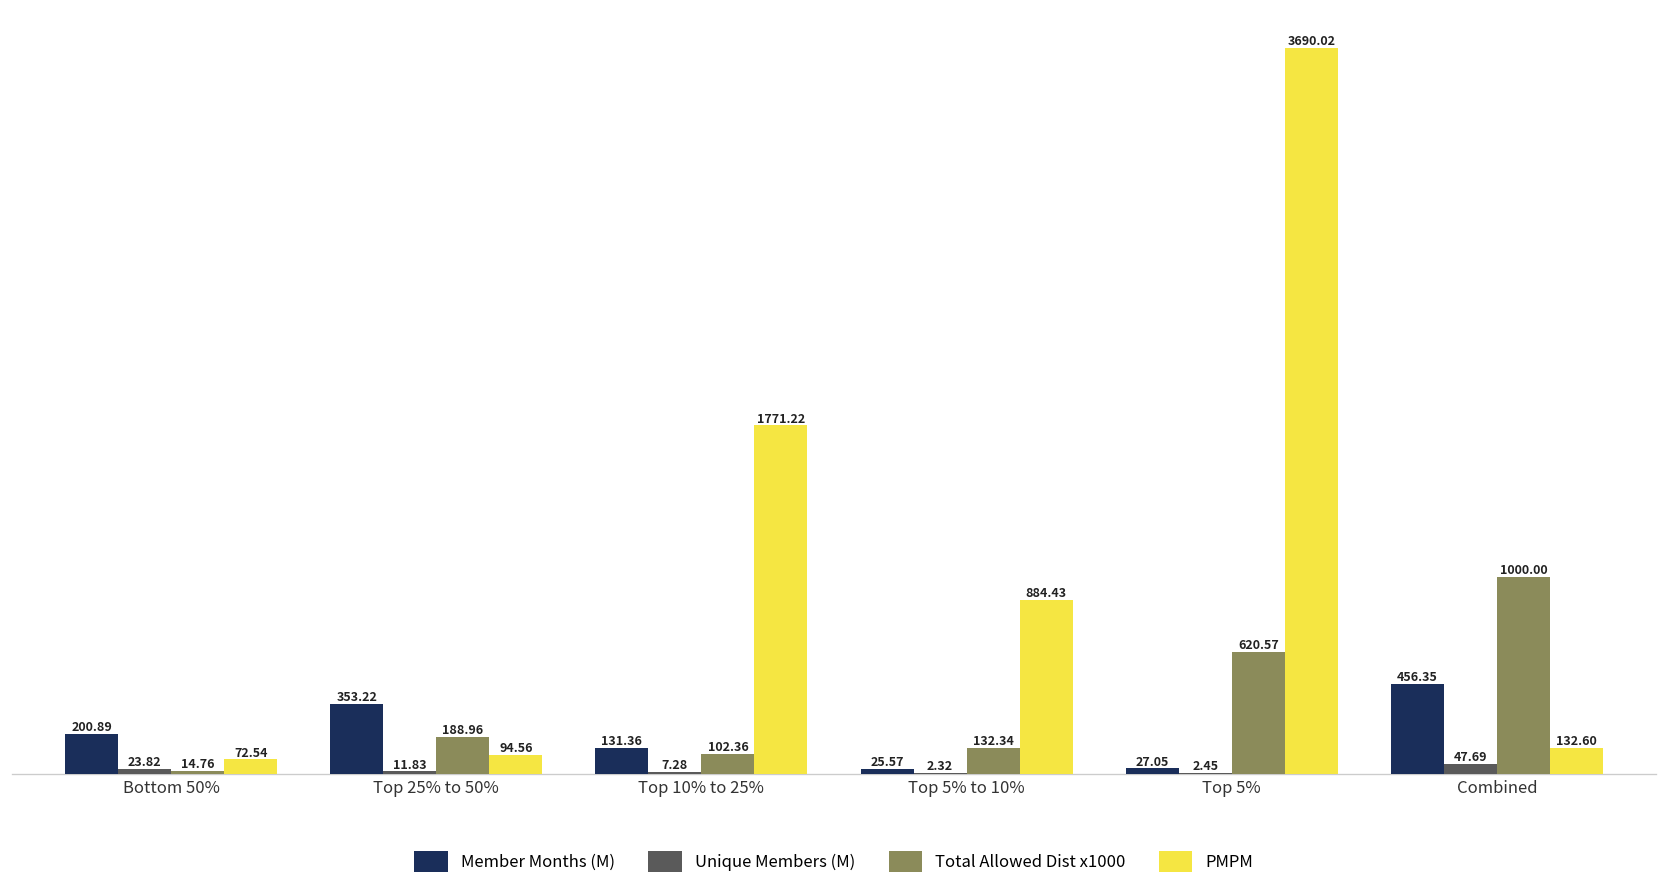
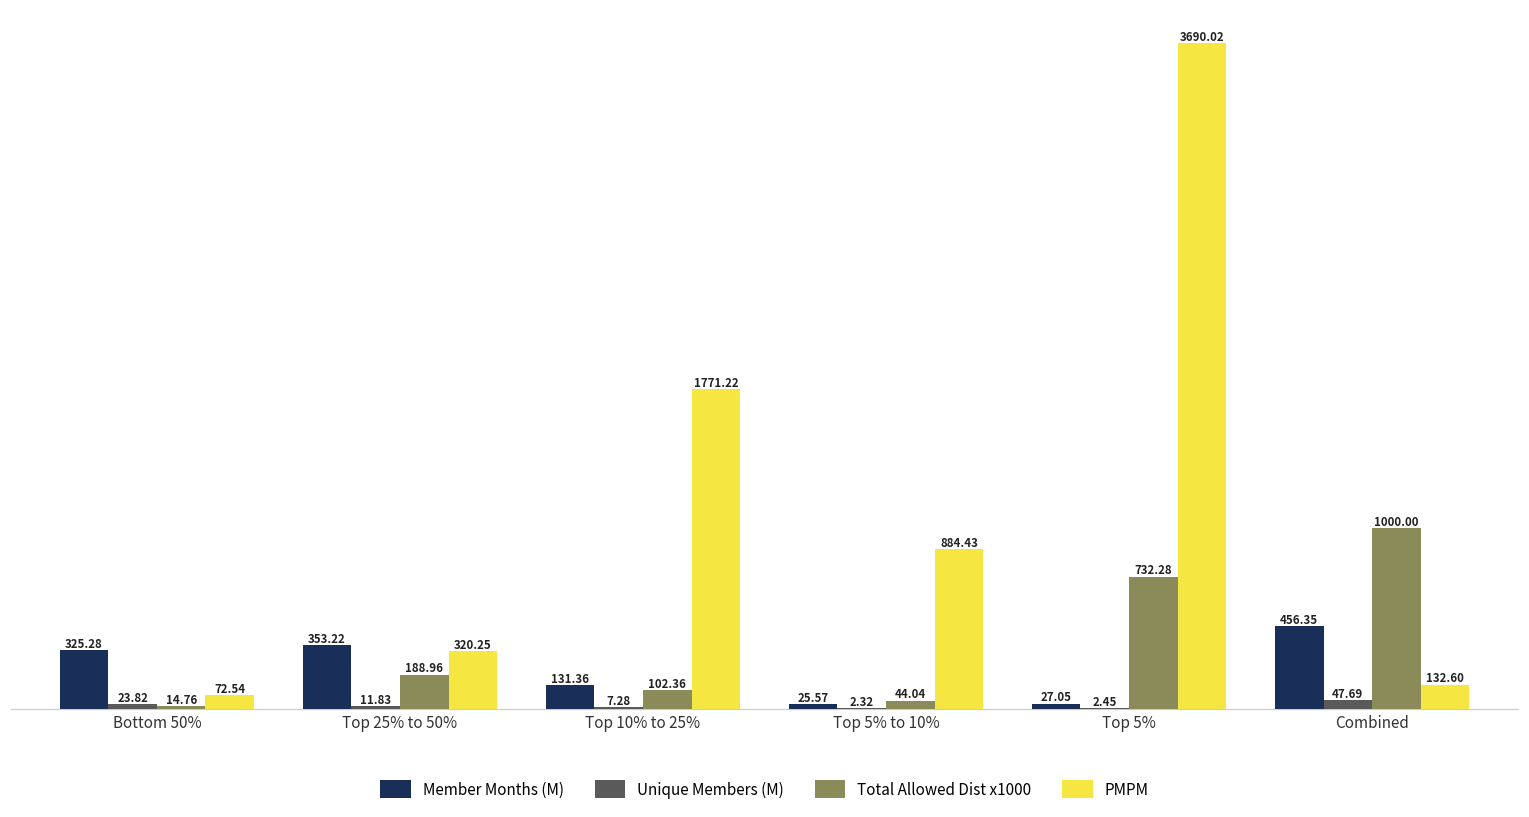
  {
    "Member Months (M)": {
-     "Bottom 50%": 200.89,
+     "Bottom 50%": 325.28,
      "Top 25% to 50%": 353.22,
      "Top 10% to 25%": 131.36,
      "Top 5% to 10%": 25.57,
      "Top 5%": 27.05,
      "Combined": 456.35
    },
    "Unique Members (M)": {
      "Bottom 50%": 23.82,
      "Top 25% to 50%": 11.83,
      "Top 10% to 25%": 7.28,
      "Top 5% to 10%": 2.32,
      "Top 5%": 2.45,
      "Combined": 47.69
    },
    "Total Allowed Dist x1000": {
      "Bottom 50%": 14.76,
      "Top 25% to 50%": 188.96,
      "Top 10% to 25%": 102.36,
-     "Top 5% to 10%": 132.34,
-     "Top 5%": 620.57,
+     "Top 5% to 10%": 44.04,
+     "Top 5%": 732.28,
      "Combined": 1000.00
    },
    "PMPM": {
      "Bottom 50%": 72.54,
-     "Top 25% to 50%": 94.56,
+     "Top 25% to 50%": 320.25,
      "Top 10% to 25%": 1771.22,
      "Top 5% to 10%": 884.43,
      "Top 5%": 3690.02,
      "Combined": 132.60
    }
  }
